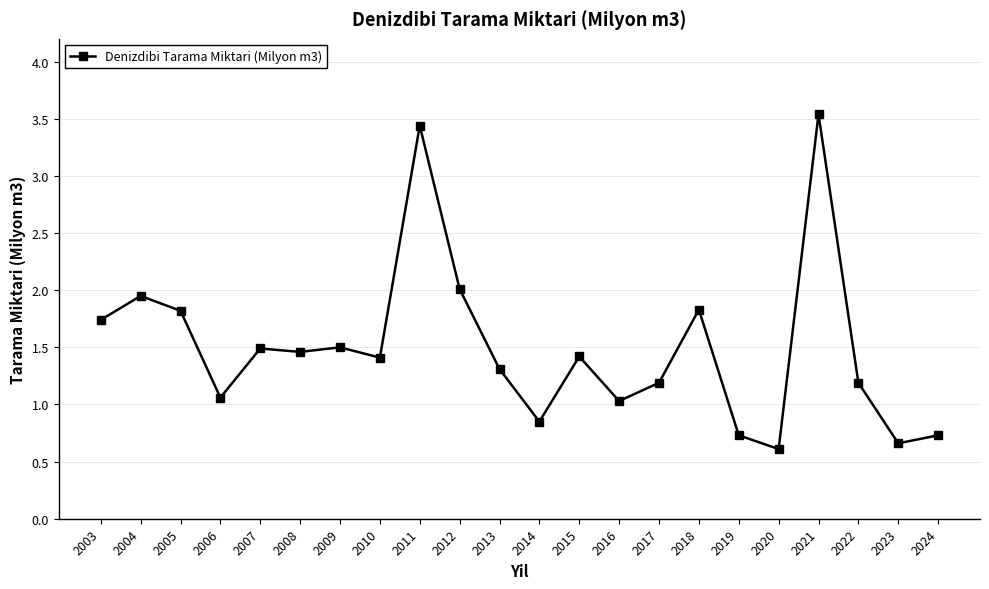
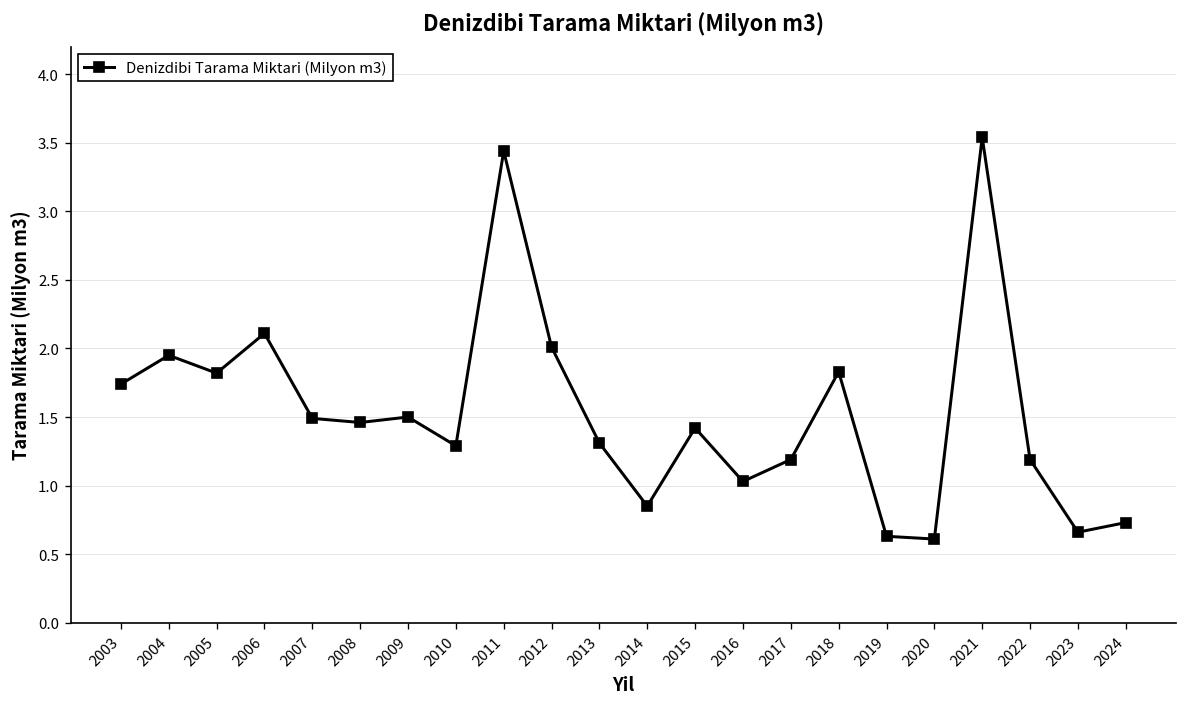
  {
    "2003": 1.74,
    "2004": 1.95,
    "2005": 1.82,
-   "2006": 1.06,
+   "2006": 2.11,
    "2007": 1.49,
    "2008": 1.46,
    "2009": 1.50,
-   "2010": 1.41,
+   "2010": 1.29,
    "2011": 3.44,
    "2012": 2.01,
    "2013": 1.31,
    "2014": 0.85,
    "2015": 1.42,
    "2016": 1.03,
    "2017": 1.19,
    "2018": 1.83,
-   "2019": 0.73,
+   "2019": 0.63,
    "2020": 0.61,
    "2021": 3.54,
    "2022": 1.19,
    "2023": 0.66,
    "2024": 0.73
  }
